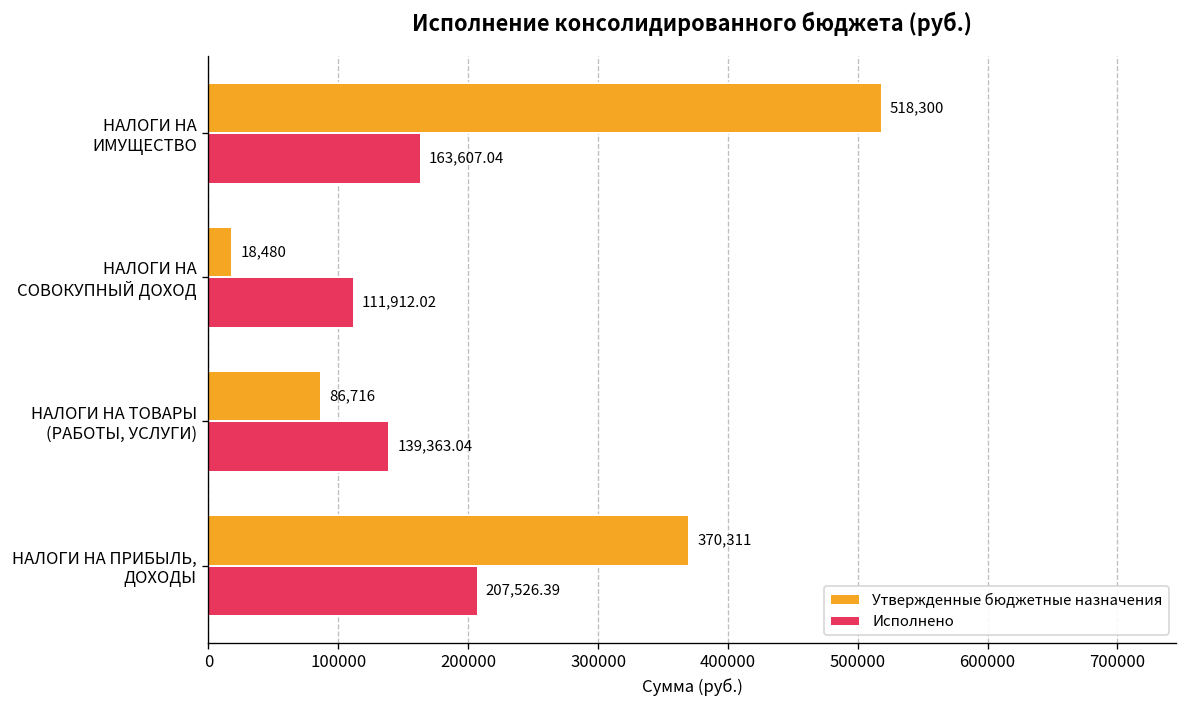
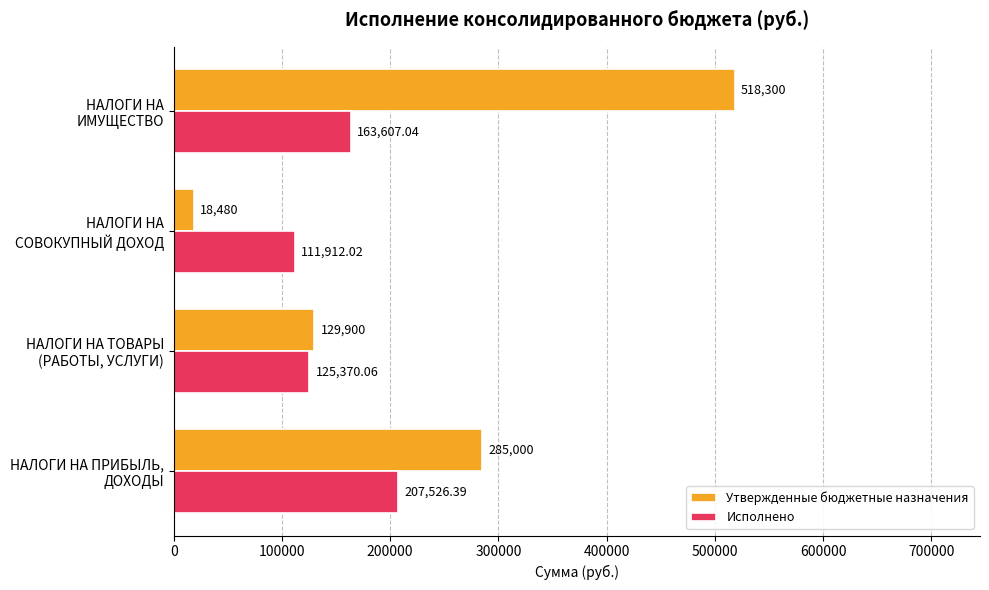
  {
    "Утвержденные бюджетные назначения": {
      "НАЛОГИ НА ИМУЩЕСТВО": "518,300",
      "НАЛОГИ НА СОВОКУПНЫЙ ДОХОД": "18,480",
-     "НАЛОГИ НА ТОВАРЫ (РАБОТЫ, УСЛУГИ)": "86,716",
-     "НАЛОГИ НА ПРИБЫЛЬ, ДОХОДЫ": "370,311"
+     "НАЛОГИ НА ТОВАРЫ (РАБОТЫ, УСЛУГИ)": "129,900",
+     "НАЛОГИ НА ПРИБЫЛЬ, ДОХОДЫ": "285,000"
    },
    "Исполнено": {
      "НАЛОГИ НА ИМУЩЕСТВО": "163,607.04",
      "НАЛОГИ НА СОВОКУПНЫЙ ДОХОД": "111,912.02",
-     "НАЛОГИ НА ТОВАРЫ (РАБОТЫ, УСЛУГИ)": "139,363.04",
+     "НАЛОГИ НА ТОВАРЫ (РАБОТЫ, УСЛУГИ)": "125,370.06",
      "НАЛОГИ НА ПРИБЫЛЬ, ДОХОДЫ": "207,526.39"
    }
  }
